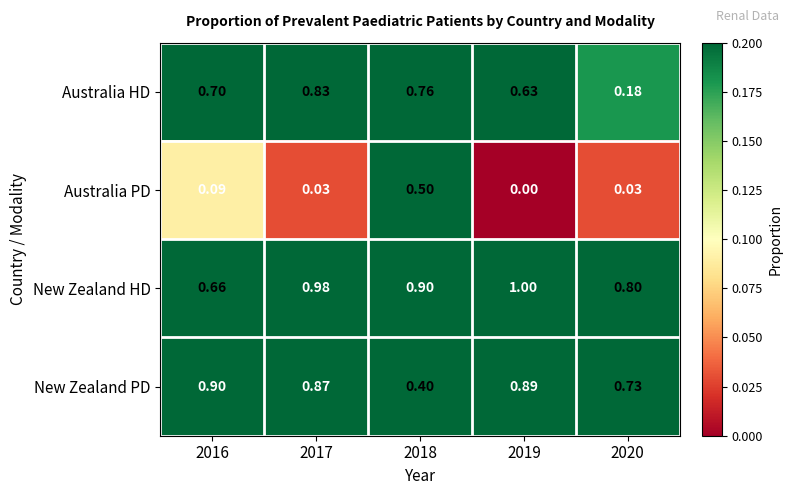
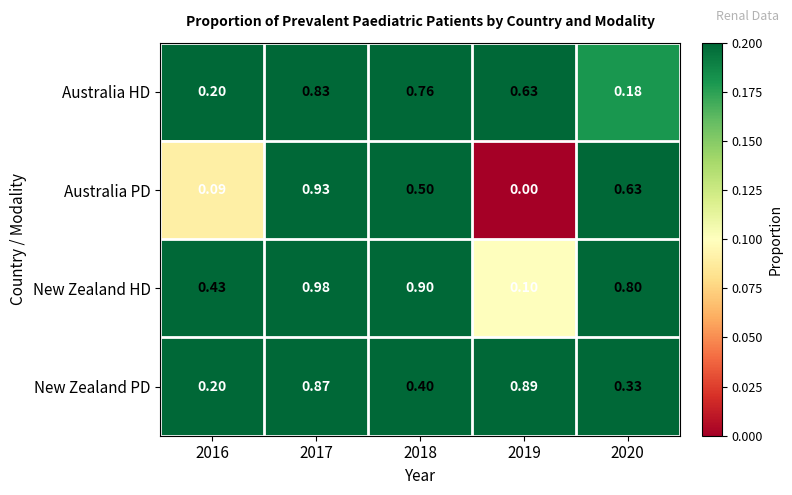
  {
    "Australia HD": {
-     "2016": 0.70,
+     "2016": 0.20,
      "2017": 0.83,
      "2018": 0.76,
      "2019": 0.63,
      "2020": 0.18
    },
    "Australia PD": {
      "2016": 0.09,
-     "2017": 0.03,
+     "2017": 0.93,
      "2018": 0.50,
      "2019": 0.00,
-     "2020": 0.03
+     "2020": 0.63
    },
    "New Zealand HD": {
-     "2016": 0.66,
+     "2016": 0.43,
      "2017": 0.98,
      "2018": 0.90,
-     "2019": 1.00,
+     "2019": 0.10,
      "2020": 0.80
    },
    "New Zealand PD": {
-     "2016": 0.90,
+     "2016": 0.20,
      "2017": 0.87,
      "2018": 0.40,
      "2019": 0.89,
-     "2020": 0.73
+     "2020": 0.33
    }
  }
